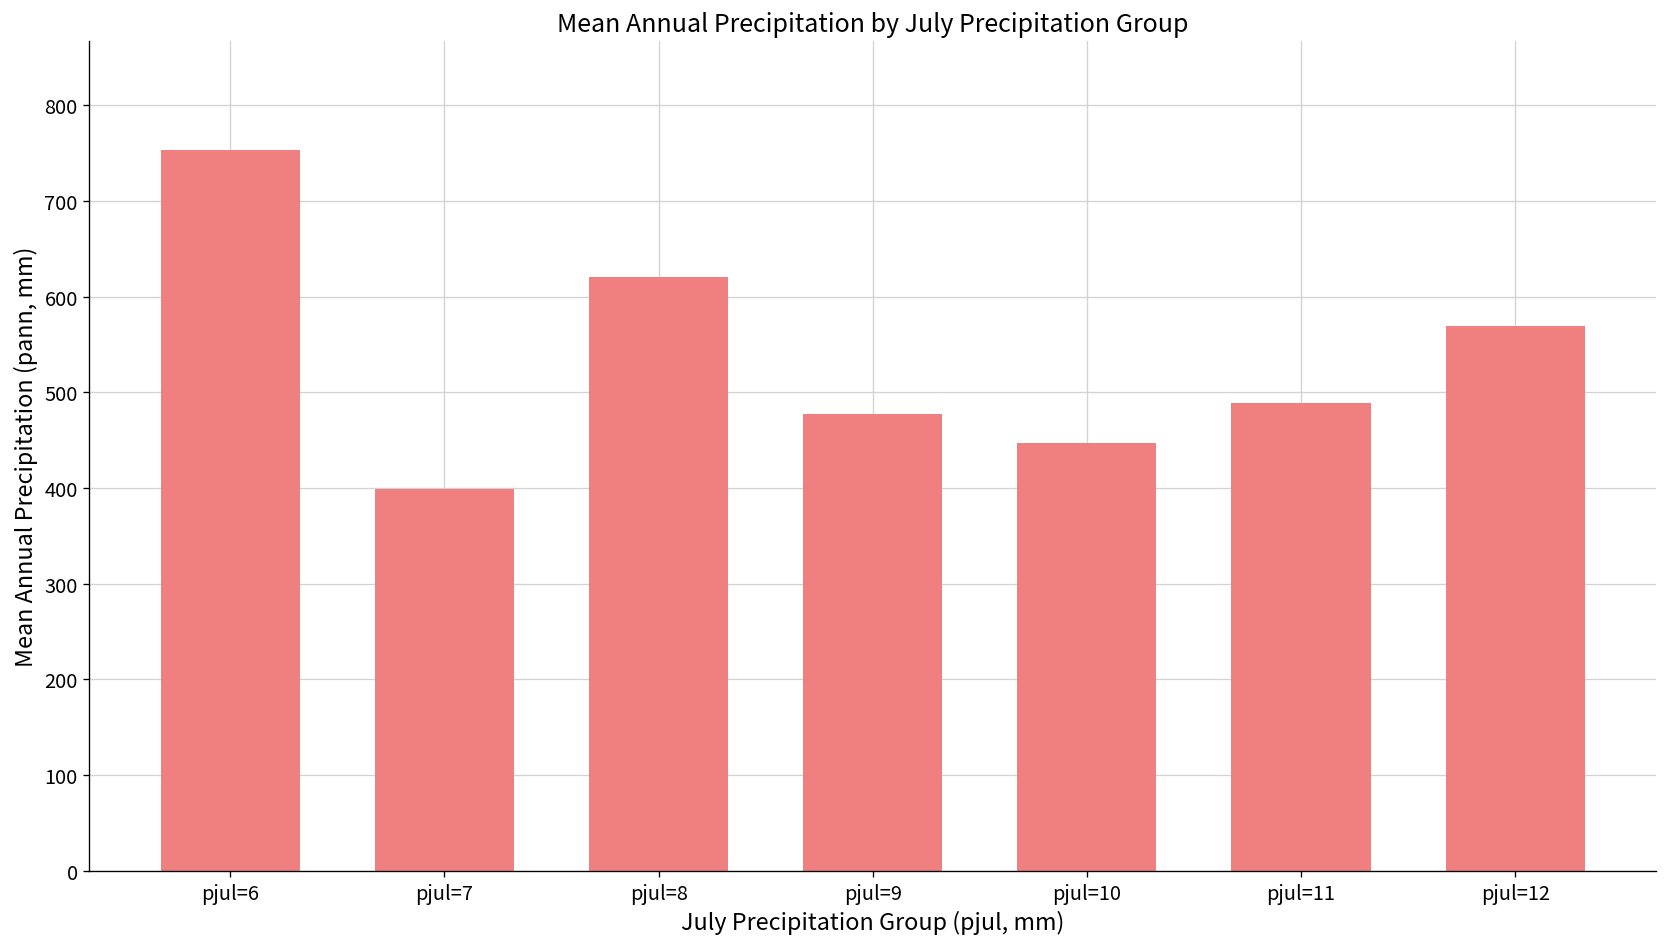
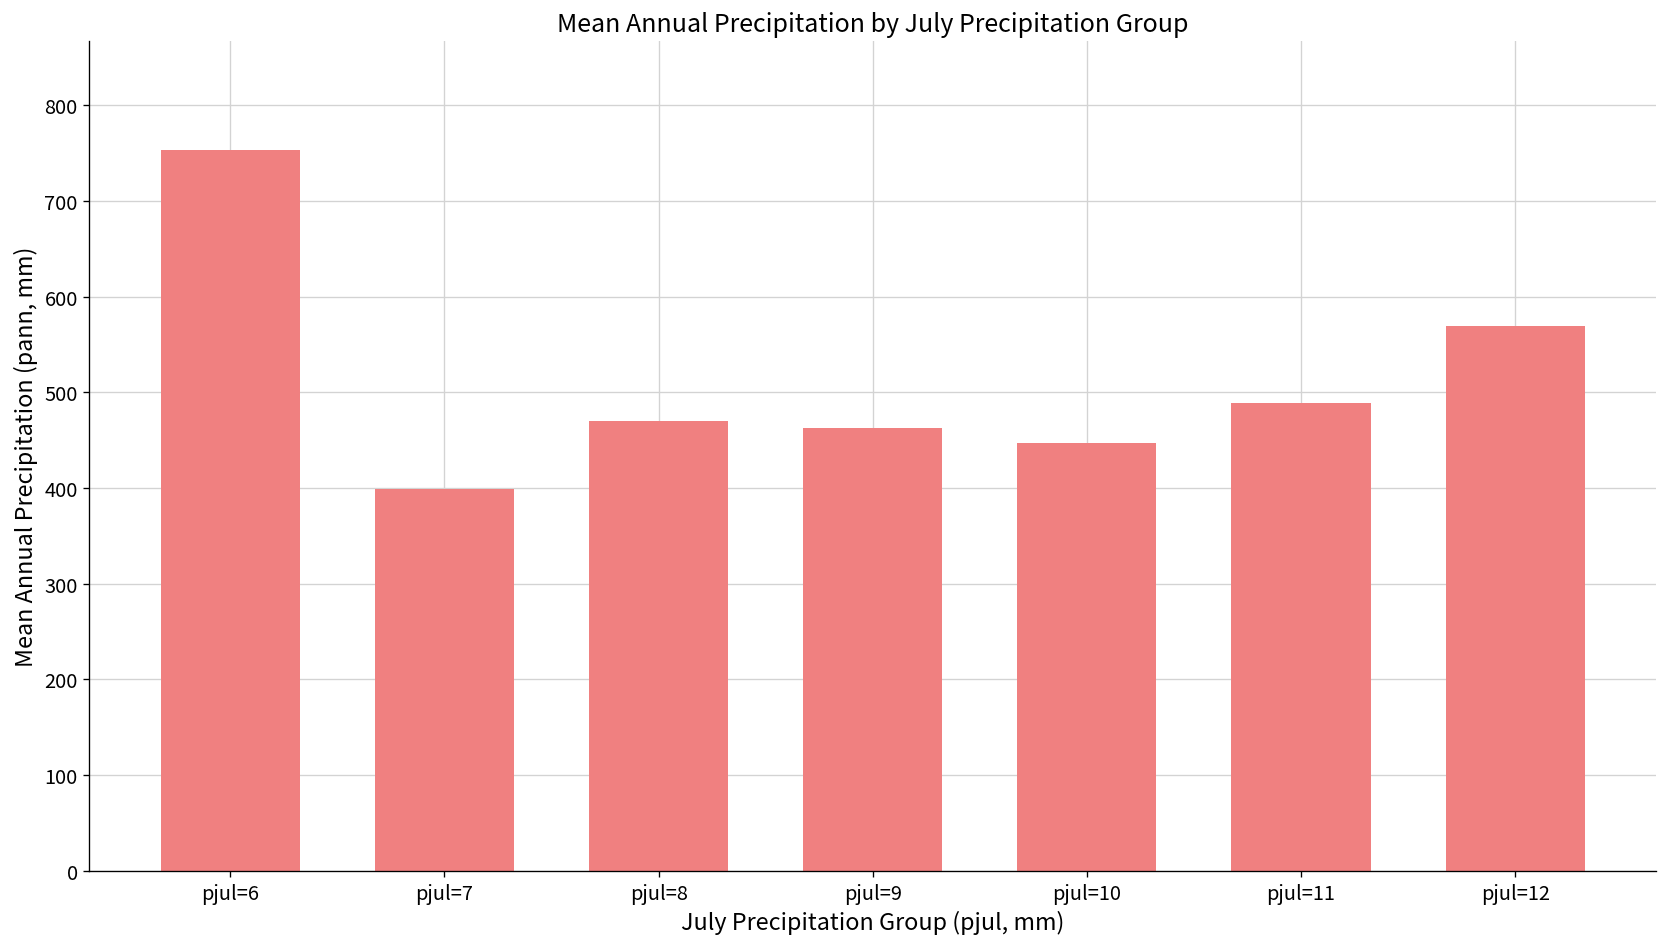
  {
    "pjul=6": 750,
    "pjul=7": 400,
-   "pjul=8": 620,
-   "pjul=9": 480,
+   "pjul=8": 470,
+   "pjul=9": 460,
    "pjul=10": 450,
    "pjul=11": 490,
    "pjul=12": 570
  }
